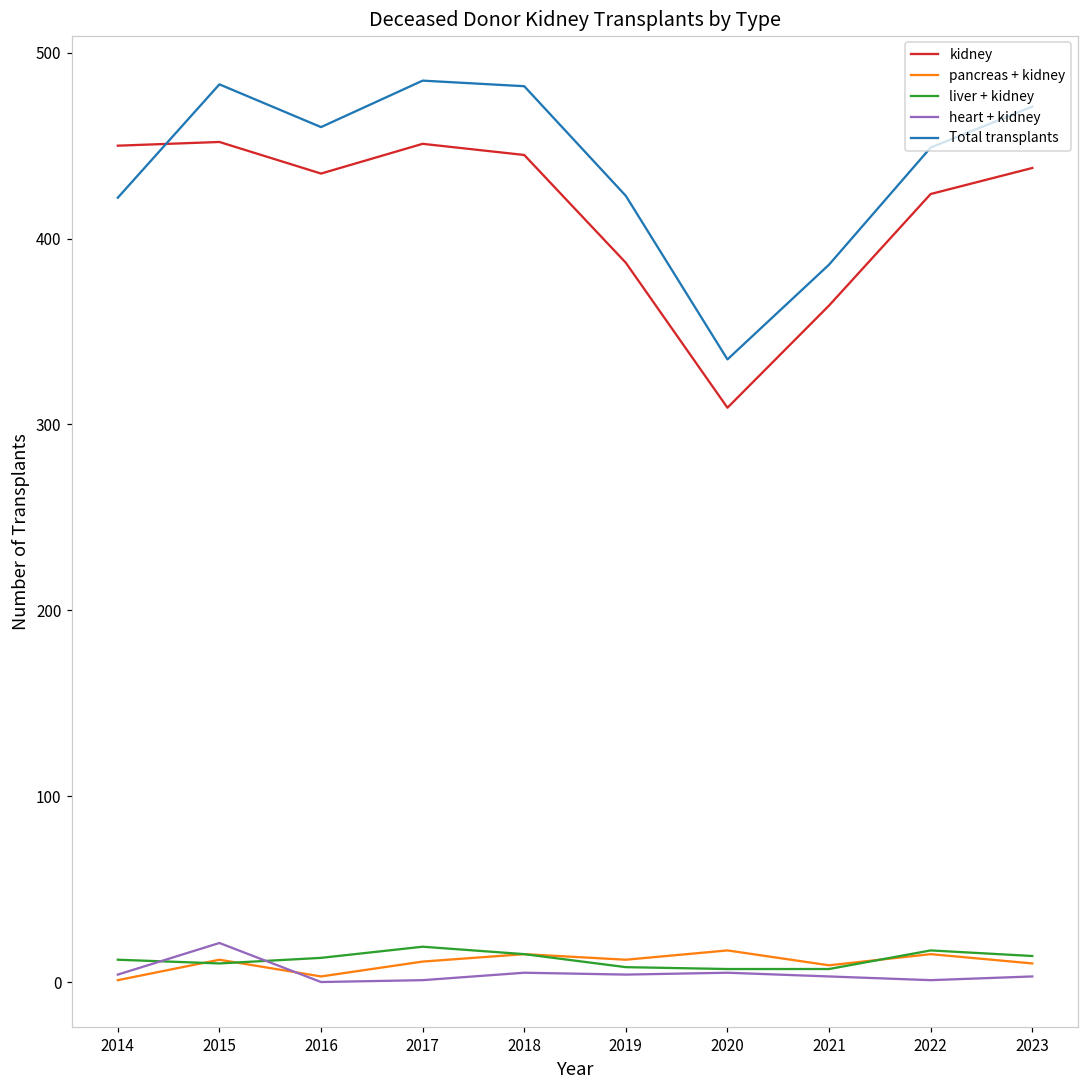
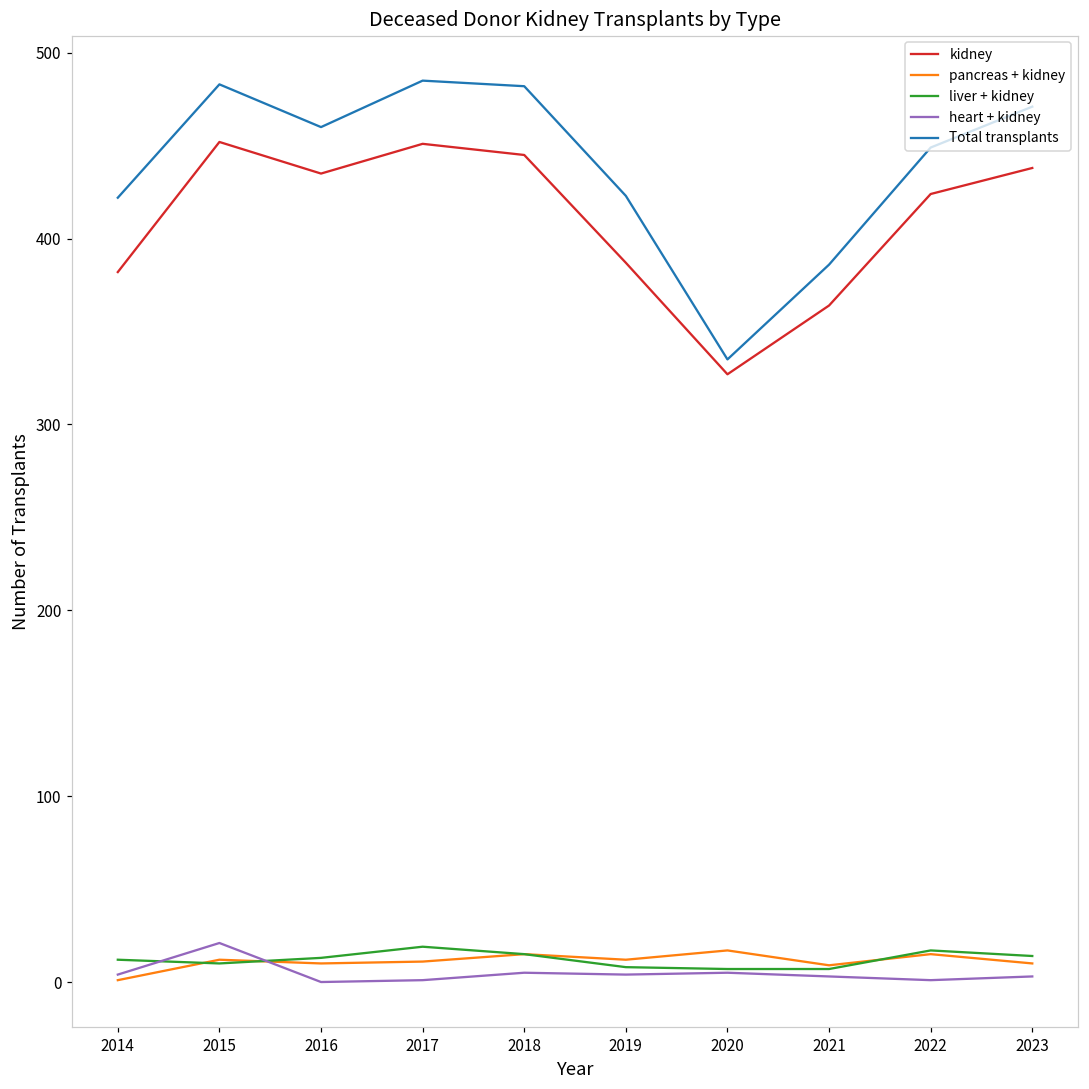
  {
    "kidney": {
-     "2014": 450,
+     "2014": 382,
      "2015": 452,
      "2016": 435,
      "2017": 451,
      "2018": 445,
      "2019": 387,
-     "2020": 309,
+     "2020": 327,
      "2021": 364,
      "2022": 424,
      "2023": 438
    },
    "pancreas + kidney": {
      "2014": 1,
      "2015": 12,
-     "2016": 3,
+     "2016": 10,
      "2017": 11,
      "2019": 12,
      "2020": 17,
      "2021": 9,
      "2022": 15,
      "2023": 10
    },
    "liver + kidney": {
      "2014": 12,
      "2015": 10,
      "2016": 13,
      "2017": 19,
      "2019": 8,
      "2020": 7,
      "2021": 7,
      "2022": 17,
      "2023": 14
    },
    "heart + kidney": {
      "2014": 4,
      "2015": 21,
      "2016": 0,
      "2017": 1,
      "2018": 5,
      "2019": 4,
      "2020": 5,
      "2021": 3,
      "2022": 1,
      "2023": 3
    },
    "Total transplants": {
      "2014": 422,
      "2015": 483,
      "2016": 460,
      "2017": 485,
      "2018": 482,
      "2019": 423,
      "2020": 335,
      "2021": 386
    }
  }
